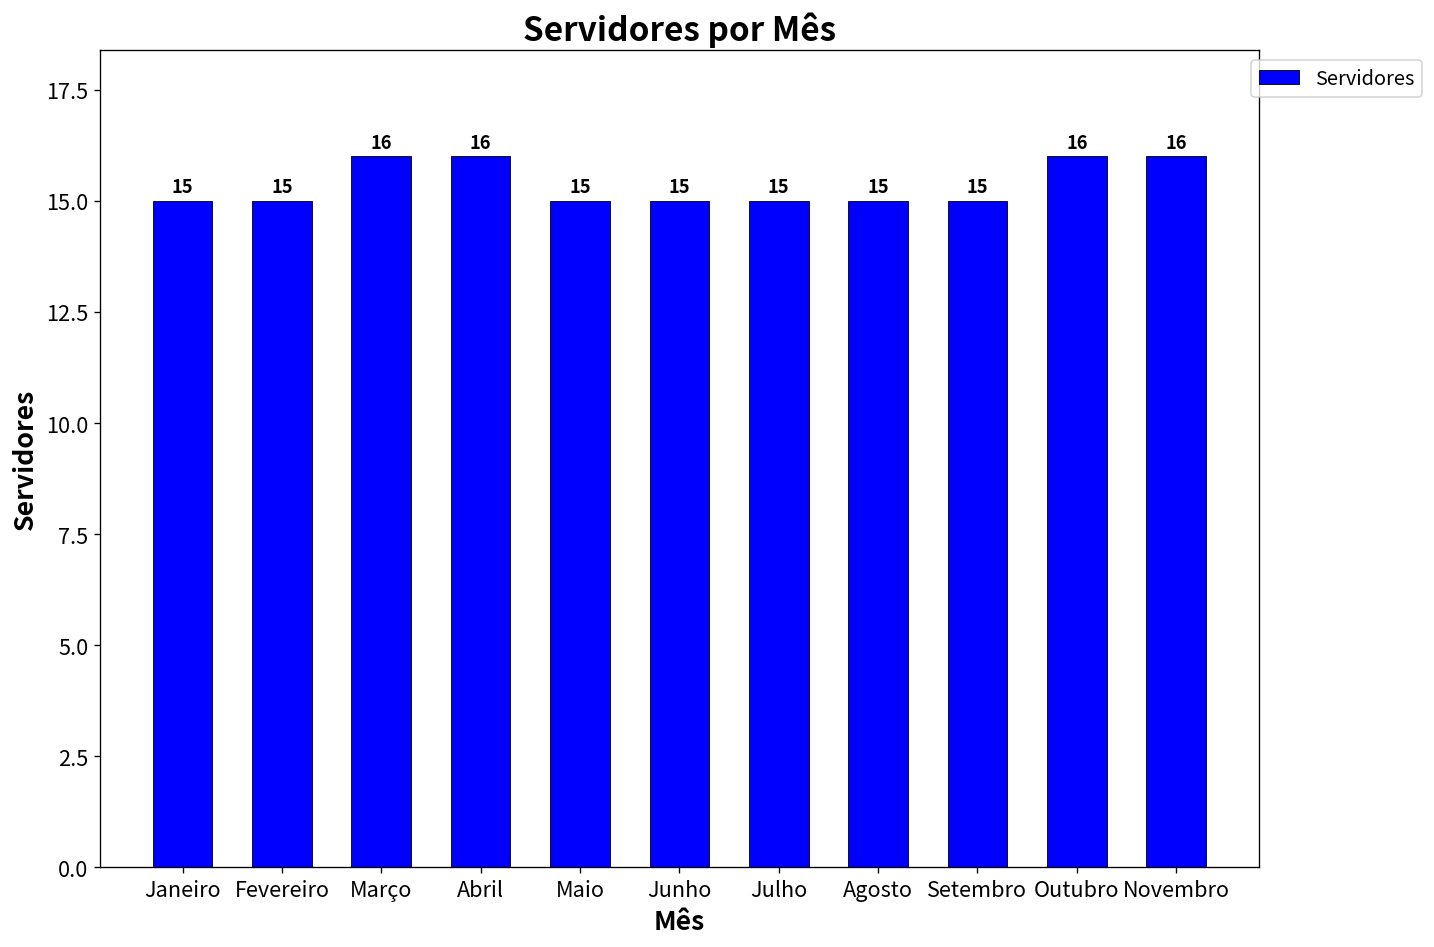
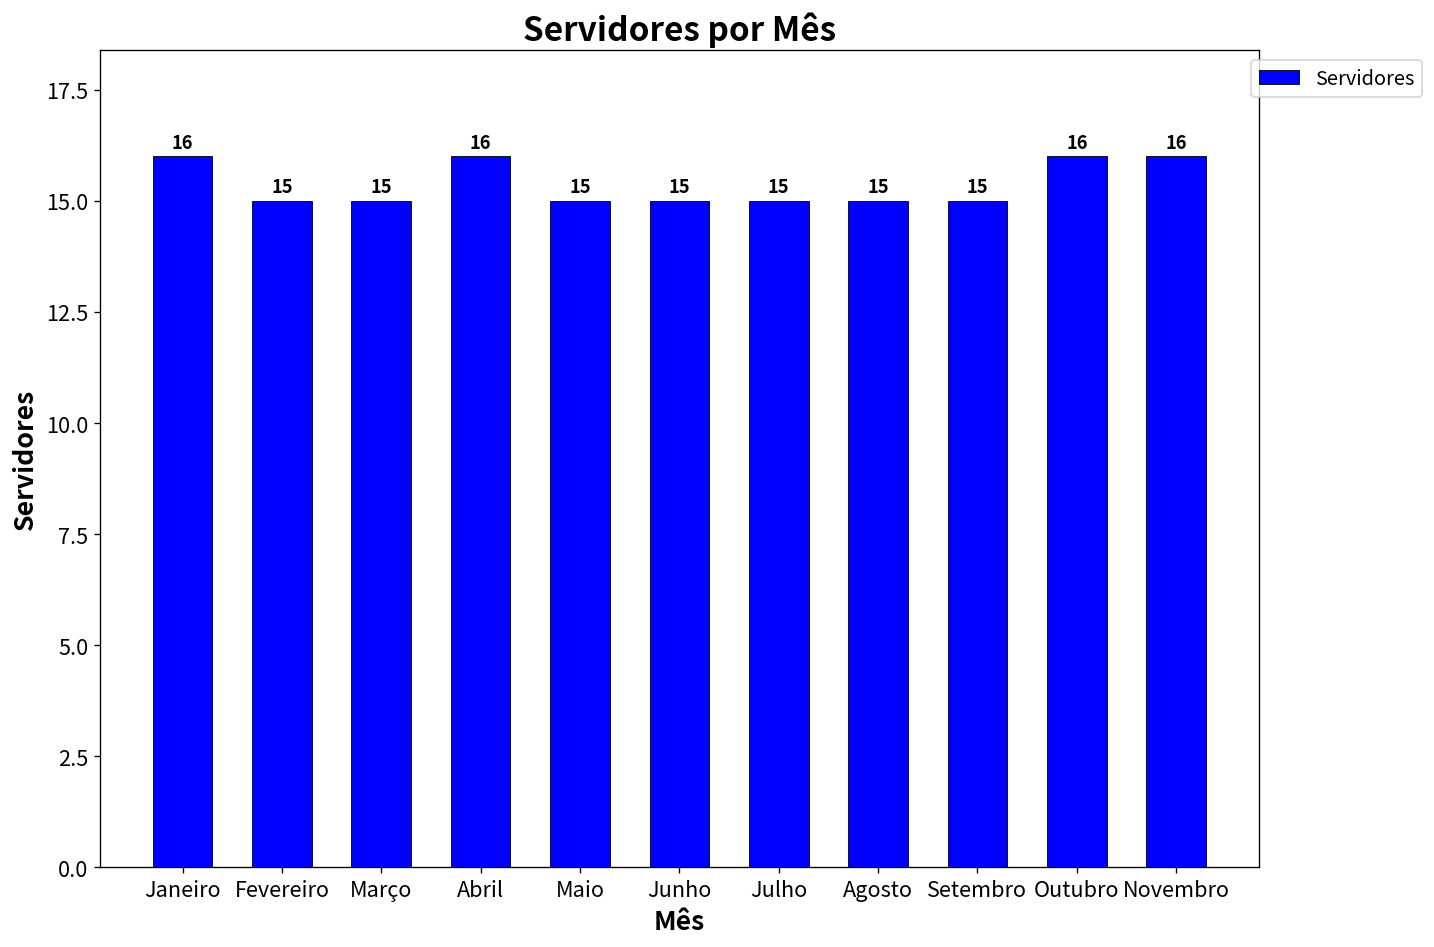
  {
-   "Janeiro": 15,
+   "Janeiro": 16,
    "Fevereiro": 15,
-   "Março": 16,
+   "Março": 15,
    "Abril": 16,
    "Maio": 15,
    "Junho": 15,
    "Julho": 15,
    "Agosto": 15,
    "Setembro": 15,
    "Outubro": 16,
    "Novembro": 16
  }
